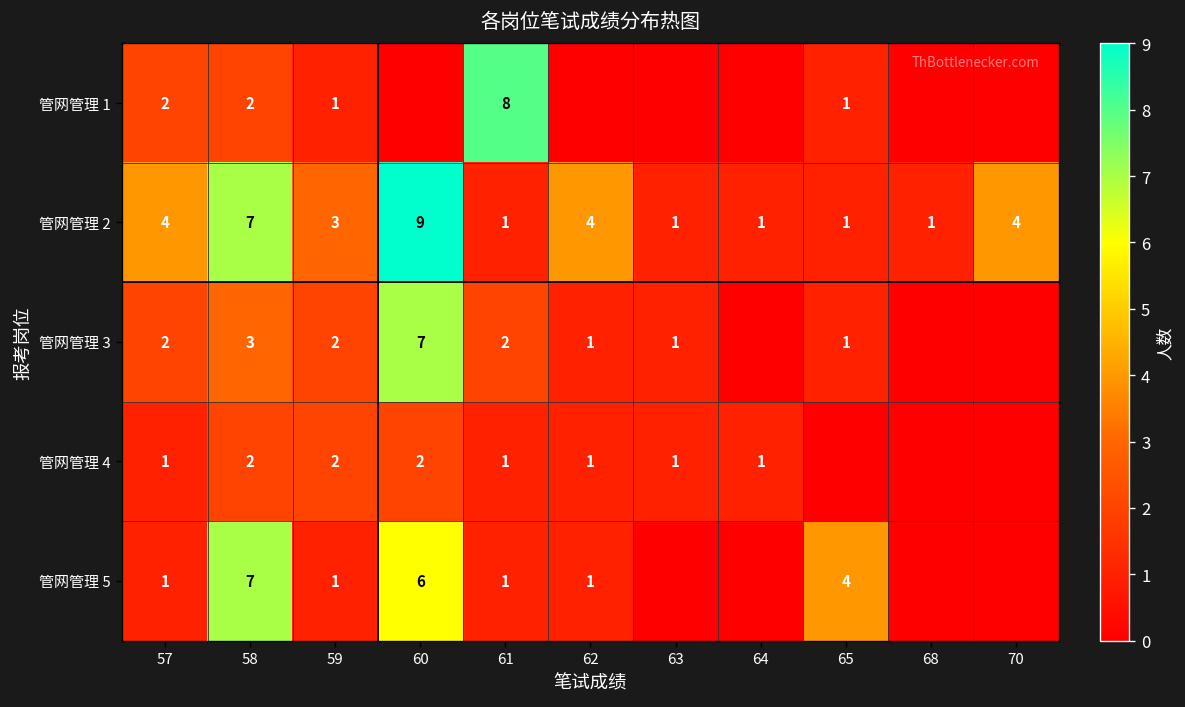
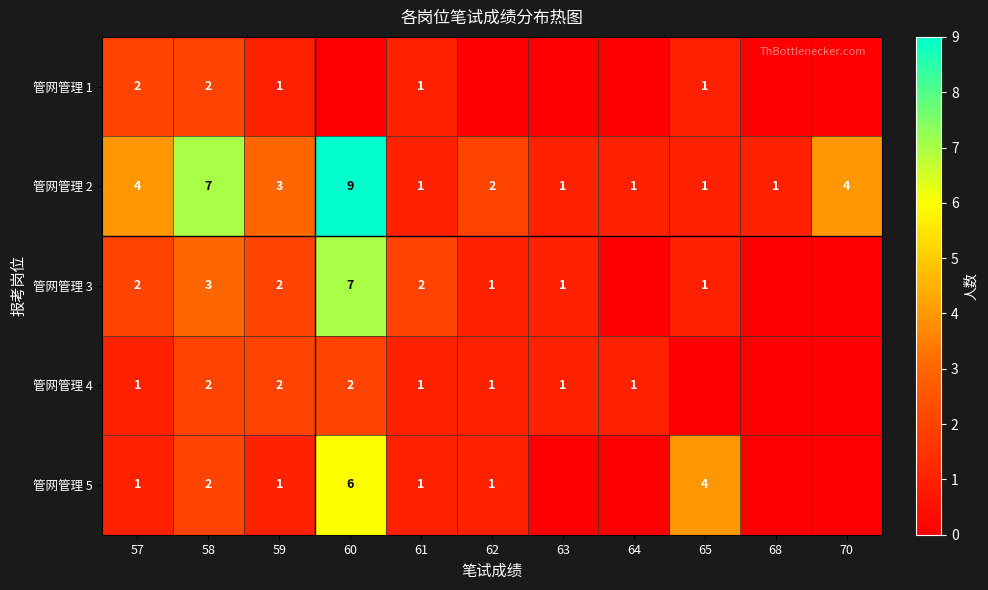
  {
    "管网管理 1": {
      "57": 2,
      "58": 2,
      "59": 1,
-     "61": 8,
+     "61": 1,
      "65": 1
    },
    "管网管理 2": {
      "57": 4,
      "58": 7,
      "59": 3,
      "60": 9,
      "61": 1,
-     "62": 4,
+     "62": 2,
      "63": 1,
      "64": 1,
      "65": 1,
      "68": 1,
      "70": 4
    },
    "管网管理 3": {
      "57": 2,
      "58": 3,
      "59": 2,
      "60": 7,
      "61": 2,
      "62": 1,
      "63": 1,
      "65": 1
    },
    "管网管理 4": {
      "57": 1,
      "58": 2,
      "59": 2,
      "60": 2,
      "61": 1,
      "62": 1,
      "63": 1,
      "64": 1
    },
    "管网管理 5": {
      "57": 1,
-     "58": 7,
+     "58": 2,
      "59": 1,
      "60": 6,
      "61": 1,
      "62": 1,
      "65": 4
    }
  }
